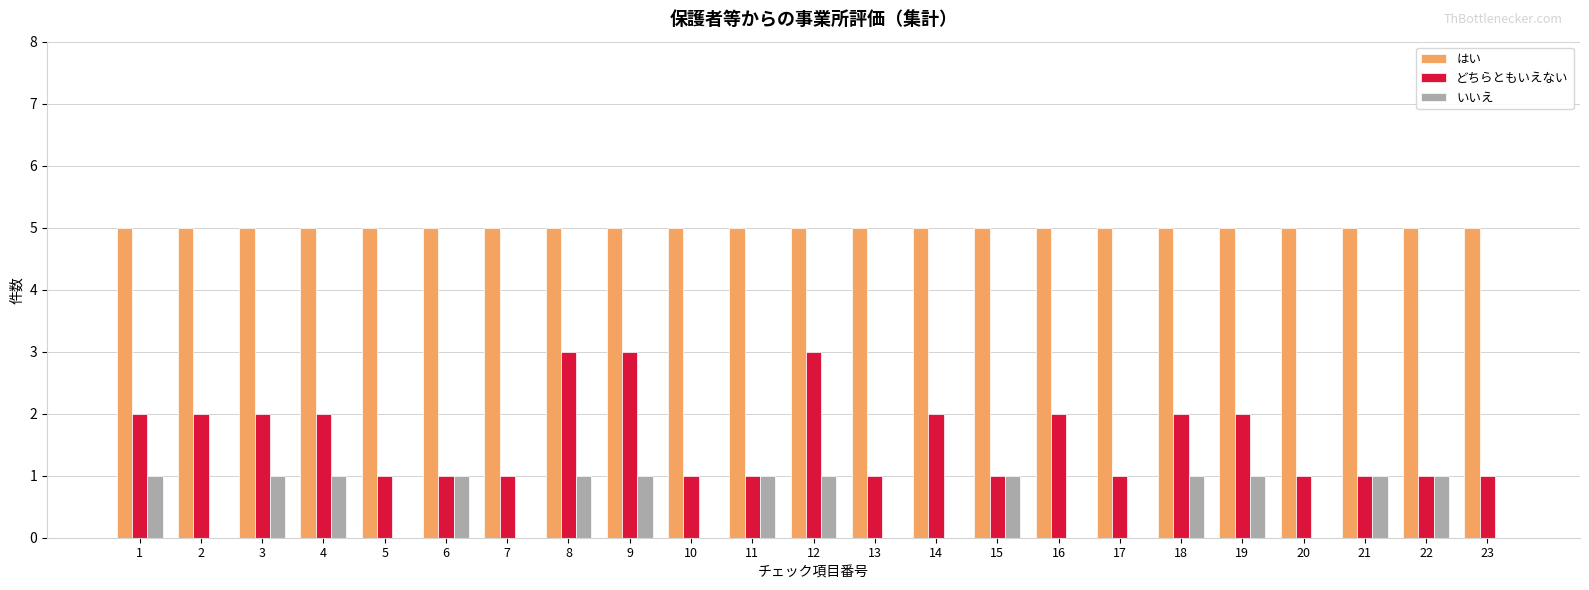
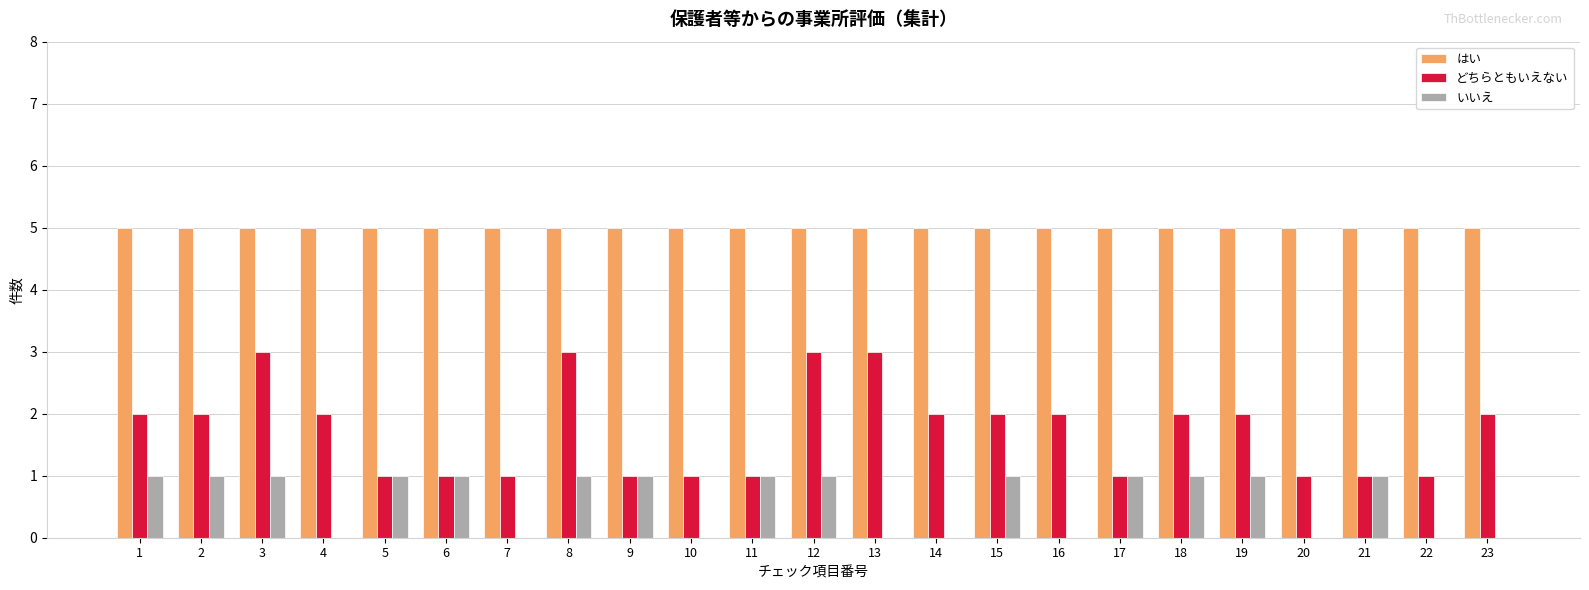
  {
    "はい": {
      "1": 5,
      "2": 5,
      "3": 5,
      "4": 5,
      "5": 5,
      "6": 5,
      "7": 5,
      "8": 5,
      "9": 5,
      "10": 5,
      "11": 5,
      "12": 5,
      "13": 5,
      "14": 5,
      "15": 5,
      "16": 5,
      "17": 5,
      "18": 5,
      "19": 5,
      "20": 5,
      "21": 5,
      "22": 5,
      "23": 5
    },
    "どちらともいえない": {
      "1": 2,
      "2": 2,
-     "3": 2,
+     "3": 3,
      "4": 2,
      "5": 1,
      "6": 1,
      "7": 1,
      "8": 3,
-     "9": 3,
+     "9": 1,
      "10": 1,
      "11": 1,
      "12": 3,
-     "13": 1,
+     "13": 3,
      "14": 2,
-     "15": 1,
+     "15": 2,
      "16": 2,
      "17": 1,
      "18": 2,
      "19": 2,
      "20": 1,
      "21": 1,
      "22": 1,
-     "23": 1
+     "23": 2
    },
    "いいえ": {
      "1": 1,
-     "2": 0,
+     "2": 1,
      "3": 1,
-     "4": 1,
-     "5": 0,
+     "4": 0,
+     "5": 1,
      "6": 1,
      "7": 0,
      "8": 1,
      "9": 1,
      "10": 0,
      "11": 1,
      "12": 1,
      "13": 0,
      "14": 0,
      "15": 1,
      "16": 0,
-     "17": 0,
+     "17": 1,
      "18": 1,
      "19": 1,
      "20": 0,
      "21": 1,
-     "22": 1,
+     "22": 0,
      "23": 0
    }
  }
